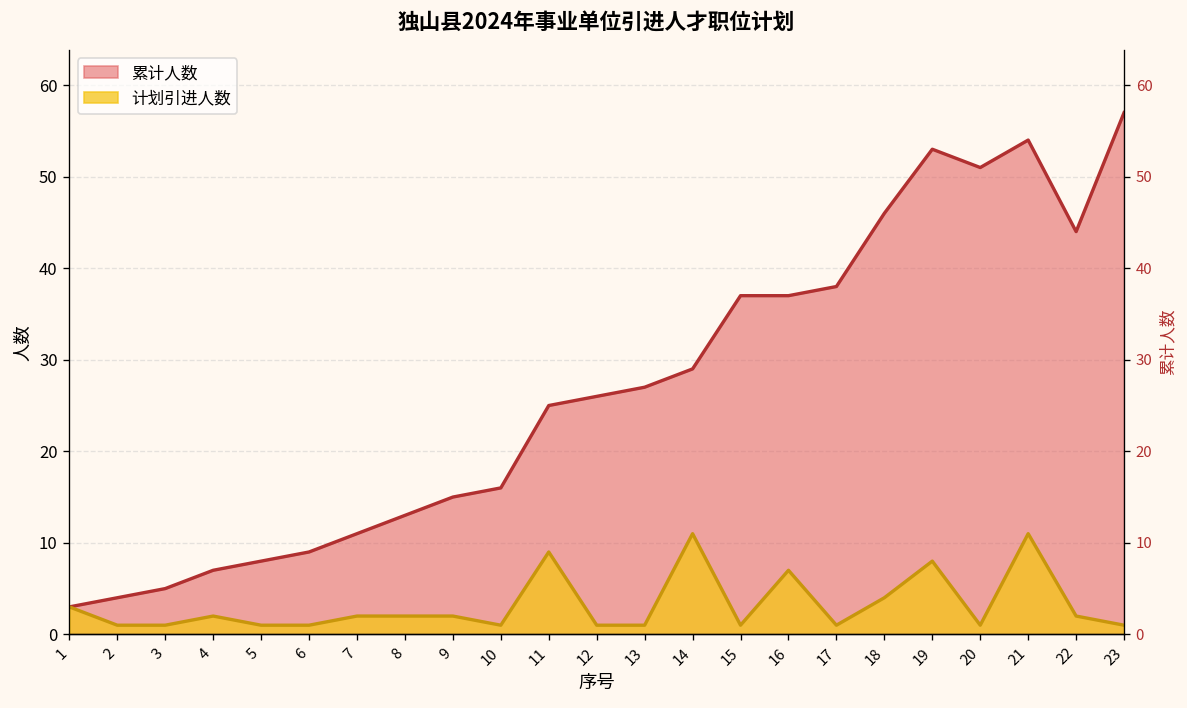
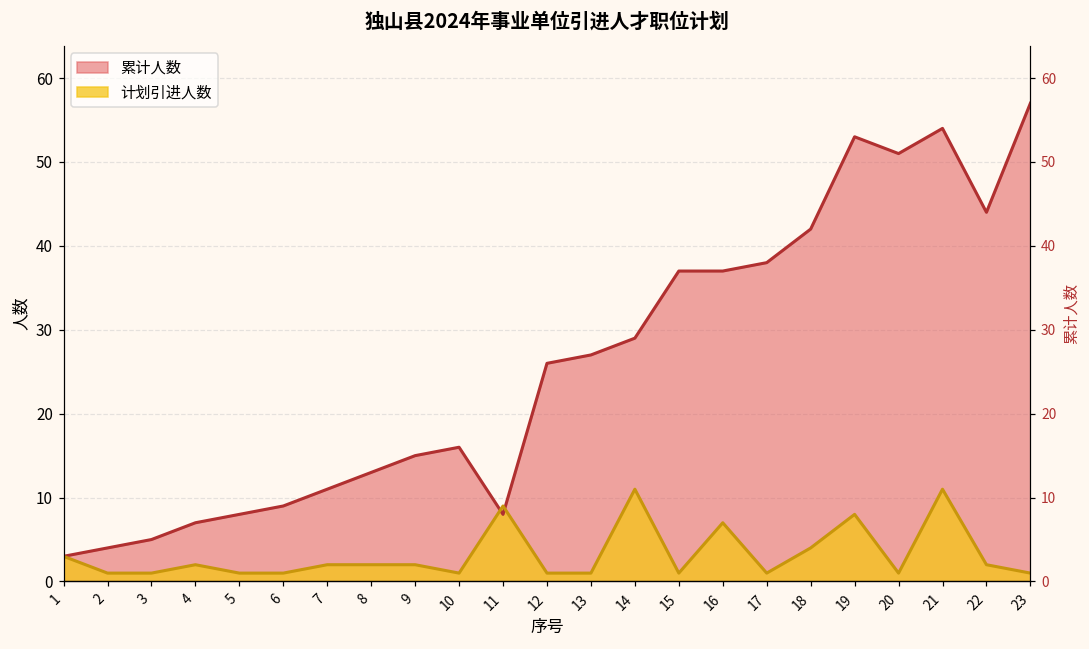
  {
    "累计人数": {
      "2": 4,
      "3": 5,
      "4": 7,
      "5": 8,
      "6": 9,
      "7": 11,
      "8": 13,
      "9": 15,
      "10": 16,
-     "11": 25,
+     "11": 8,
      "12": 26,
      "13": 27,
      "14": 29,
      "15": 37,
      "16": 37,
      "17": 38,
-     "18": 46,
+     "18": 42,
      "19": 53,
      "20": 51,
      "21": 54,
      "22": 44,
      "23": 57
    },
    "计划引进人数": {
      "2": 1,
      "3": 1,
      "4": 2,
      "5": 1,
      "6": 1,
      "7": 2,
      "8": 2,
      "9": 2,
      "10": 1,
      "11": 9,
      "12": 1,
      "13": 1,
      "14": 11,
      "15": 1,
      "16": 7,
      "17": 1,
      "18": 4,
      "19": 8,
      "20": 1,
      "21": 11,
      "22": 2,
      "23": 1
    }
  }
